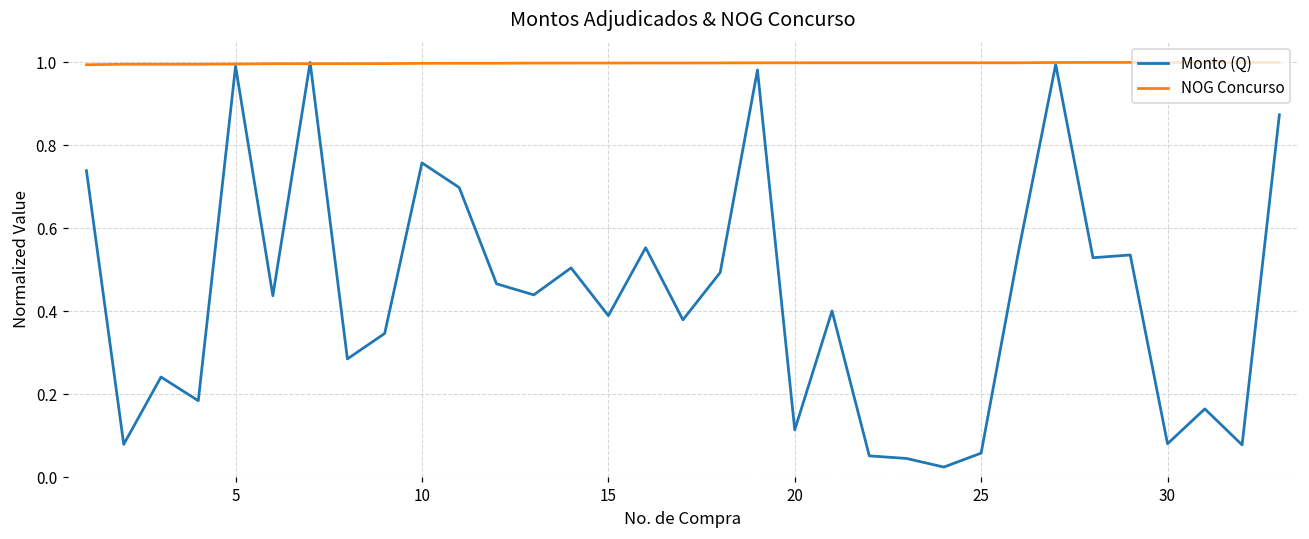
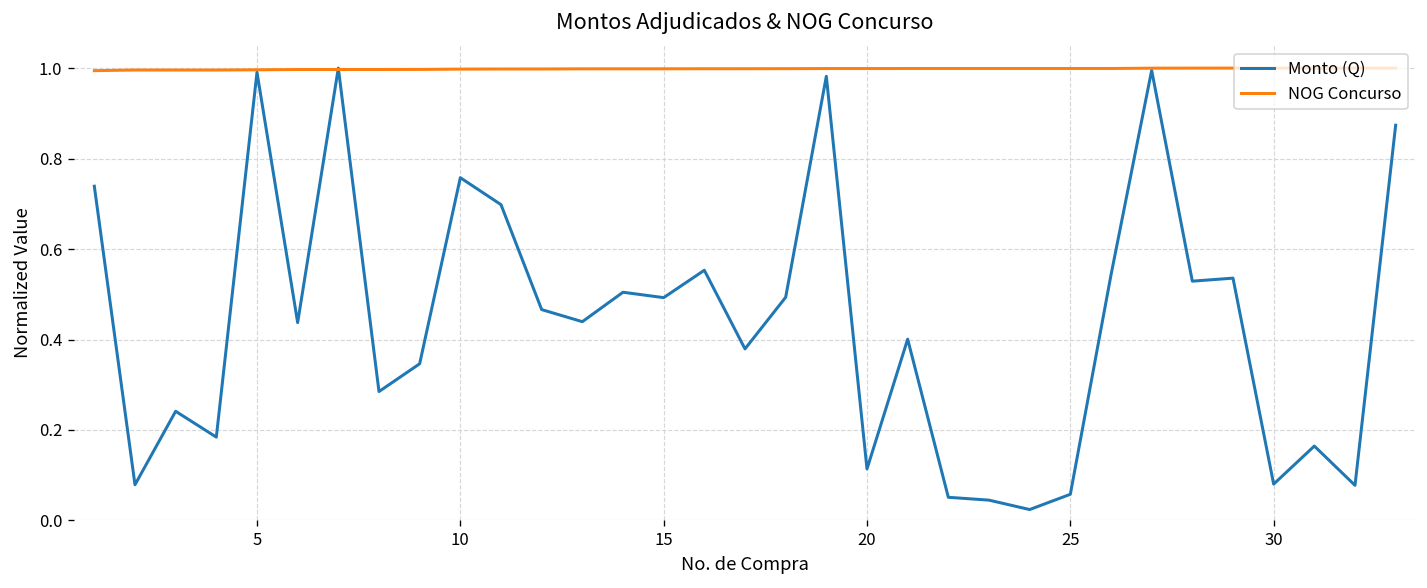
  {
    "Monto (Q)": {
      "10": 0.76,
-     "15": 0.39,
+     "15": 0.49,
      "20": 0.11,
      "25": 0.06,
      "30": 0.08
    },
    "NOG Concurso": {
      "10": 1.00,
      "15": 1.00,
      "20": 1.00,
      "25": 1.00
    }
  }
